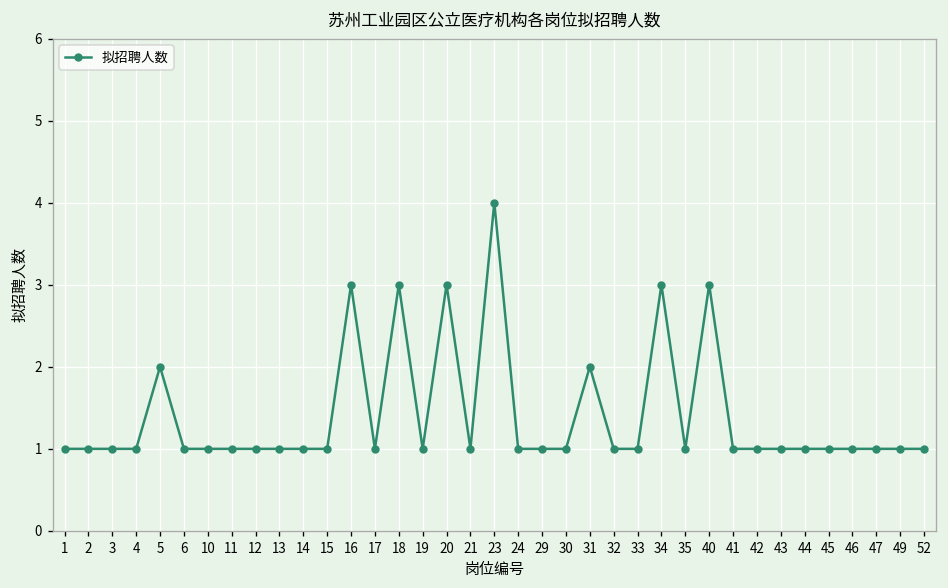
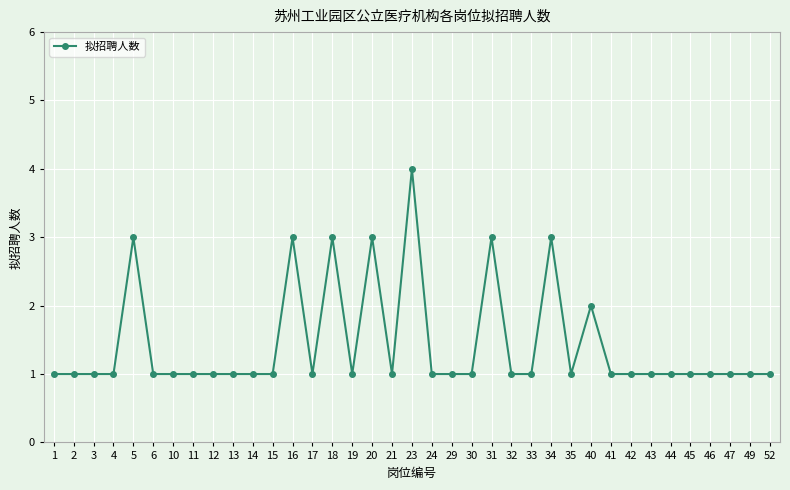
  {
    "1": 1,
    "2": 1,
    "3": 1,
    "4": 1,
-   "5": 2,
+   "5": 3,
    "6": 1,
    "10": 1,
    "11": 1,
    "12": 1,
    "13": 1,
    "14": 1,
    "15": 1,
    "16": 3,
    "17": 1,
    "18": 3,
    "19": 1,
    "20": 3,
    "21": 1,
    "23": 4,
    "24": 1,
    "29": 1,
    "30": 1,
-   "31": 2,
+   "31": 3,
    "32": 1,
    "33": 1,
    "34": 3,
    "35": 1,
-   "40": 3,
+   "40": 2,
    "41": 1,
    "42": 1,
    "43": 1,
    "44": 1,
    "45": 1,
    "46": 1,
    "47": 1,
    "49": 1,
    "52": 1
  }
